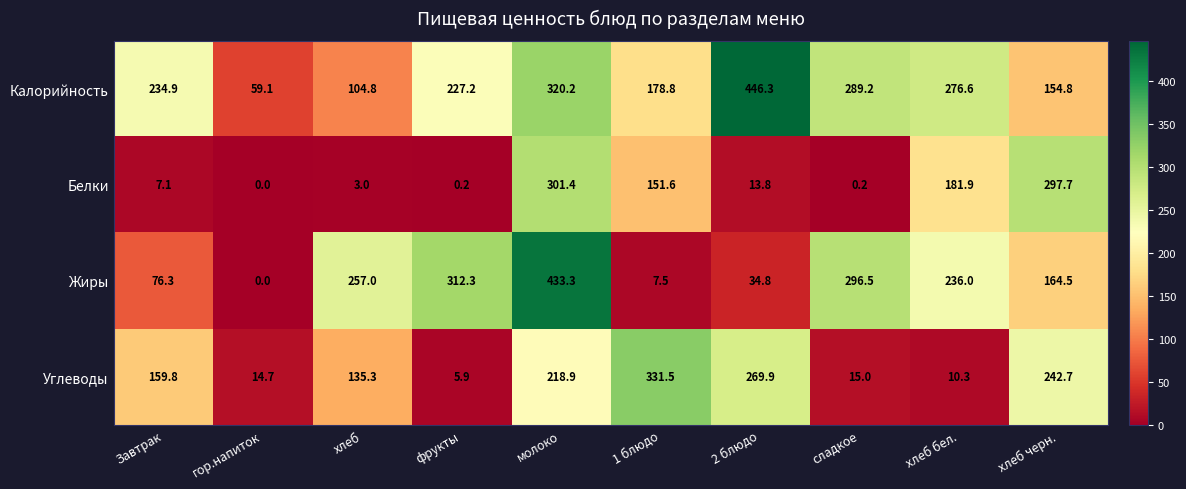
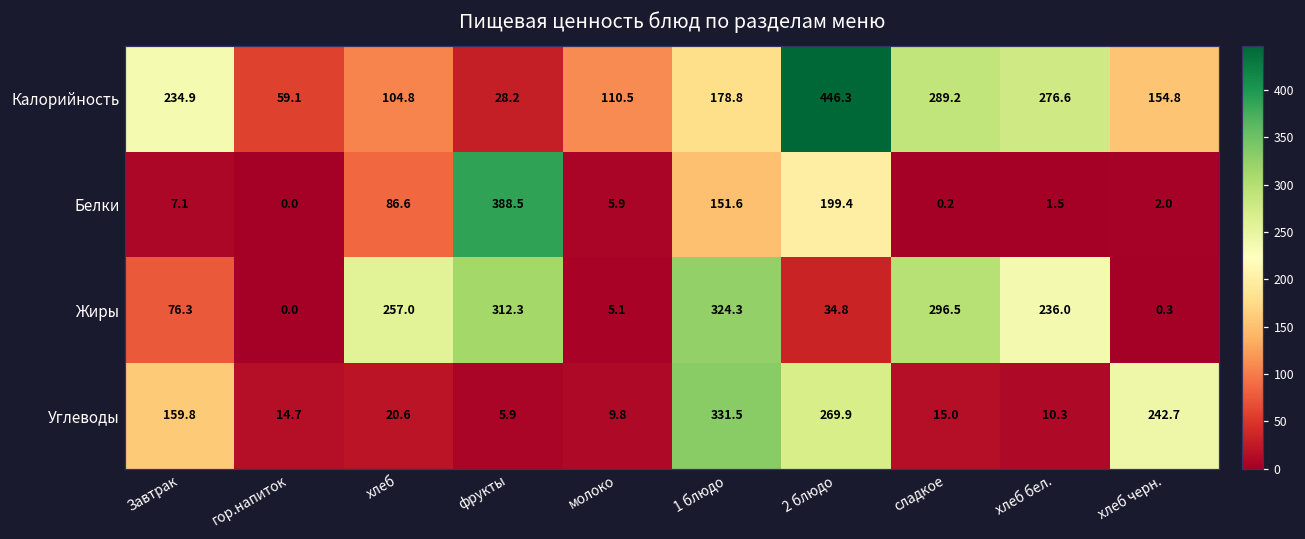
  {
    "Калорийность": {
      "Завтрак": 234.9,
      "гор.напиток": 59.1,
      "хлеб": 104.8,
-     "фрукты": 227.2,
-     "молоко": 320.2,
+     "фрукты": 28.2,
+     "молоко": 110.5,
      "1 блюдо": 178.8,
      "2 блюдо": 446.3,
      "сладкое": 289.2,
      "хлеб бел.": 276.6,
      "хлеб черн.": 154.8
    },
    "Белки": {
      "Завтрак": 7.1,
      "гор.напиток": 0.0,
-     "хлеб": 3.0,
-     "фрукты": 0.2,
-     "молоко": 301.4,
+     "хлеб": 86.6,
+     "фрукты": 388.5,
+     "молоко": 5.9,
      "1 блюдо": 151.6,
-     "2 блюдо": 13.8,
+     "2 блюдо": 199.4,
      "сладкое": 0.2,
-     "хлеб бел.": 181.9,
-     "хлеб черн.": 297.7
+     "хлеб бел.": 1.5,
+     "хлеб черн.": 2.0
    },
    "Жиры": {
      "Завтрак": 76.3,
      "гор.напиток": 0.0,
      "хлеб": 257.0,
      "фрукты": 312.3,
-     "молоко": 433.3,
-     "1 блюдо": 7.5,
+     "молоко": 5.1,
+     "1 блюдо": 324.3,
      "2 блюдо": 34.8,
      "сладкое": 296.5,
      "хлеб бел.": 236.0,
-     "хлеб черн.": 164.5
+     "хлеб черн.": 0.3
    },
    "Углеводы": {
      "Завтрак": 159.8,
      "гор.напиток": 14.7,
-     "хлеб": 135.3,
+     "хлеб": 20.6,
      "фрукты": 5.9,
-     "молоко": 218.9,
+     "молоко": 9.8,
      "1 блюдо": 331.5,
      "2 блюдо": 269.9,
      "сладкое": 15.0,
      "хлеб бел.": 10.3,
      "хлеб черн.": 242.7
    }
  }
